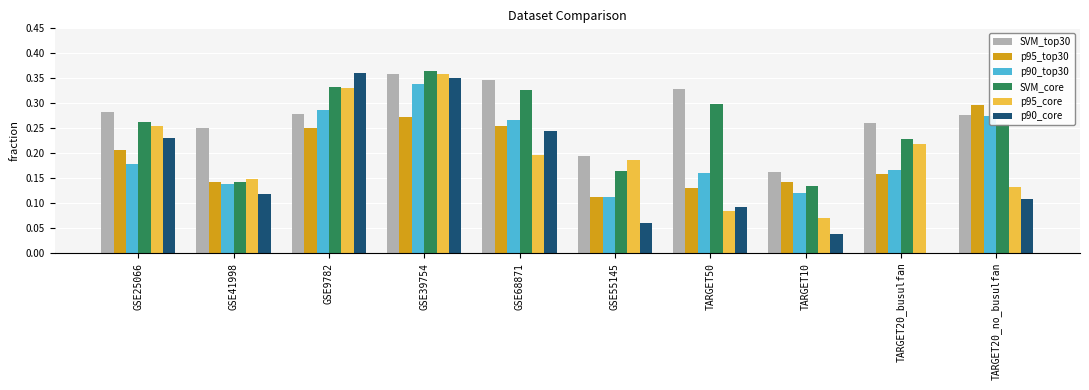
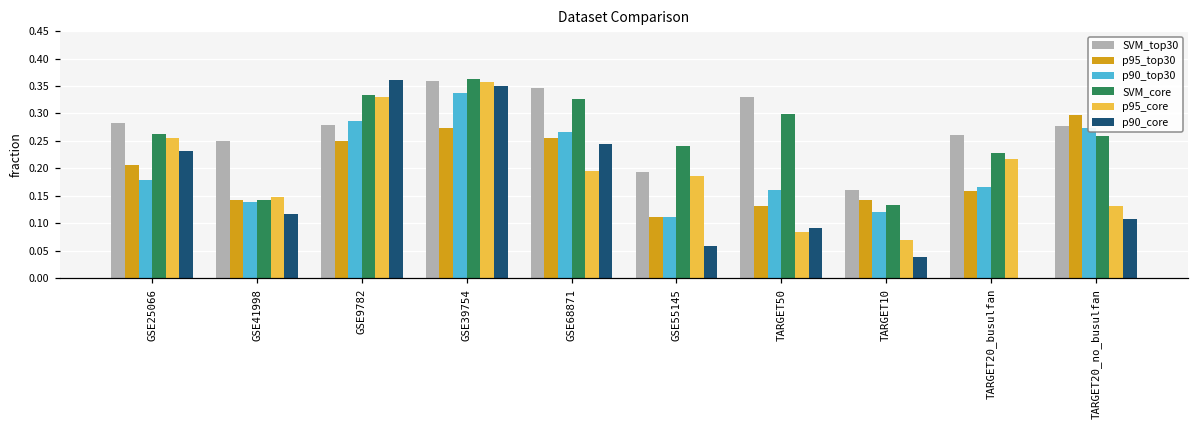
  {
    "SVM_top30": {
      "GSE25066": 0.28,
      "GSE41998": 0.25,
      "GSE9782": 0.28,
      "GSE39754": 0.36,
      "GSE68871": 0.35,
      "GSE55145": 0.19,
      "TARGET50": 0.33,
      "TARGET10": 0.16,
      "TARGET20_busulfan": 0.26,
      "TARGET20_no_busulfan": 0.28
    },
    "p90_top30": {
      "GSE25066": 0.18,
      "GSE41998": 0.14,
      "GSE9782": 0.29,
      "GSE39754": 0.34,
      "GSE68871": 0.27,
      "GSE55145": 0.11,
      "TARGET50": 0.16,
      "TARGET10": 0.12,
      "TARGET20_busulfan": 0.17
    },
    "SVM_core": {
      "GSE25066": 0.26,
      "GSE41998": 0.14,
      "GSE9782": 0.33,
      "GSE39754": 0.36,
      "GSE68871": 0.33,
-     "GSE55145": 0.16,
+     "GSE55145": 0.24,
      "TARGET50": 0.30,
      "TARGET10": 0.13,
      "TARGET20_busulfan": 0.23
    },
    "p90_core": {
      "GSE25066": 0.23,
      "GSE41998": 0.12,
      "GSE9782": 0.36,
      "GSE39754": 0.35,
      "GSE68871": 0.24,
      "GSE55145": 0.06,
      "TARGET50": 0.09,
      "TARGET10": 0.04,
      "TARGET20_busulfan": 0.00,
      "TARGET20_no_busulfan": 0.11
    }
  }
